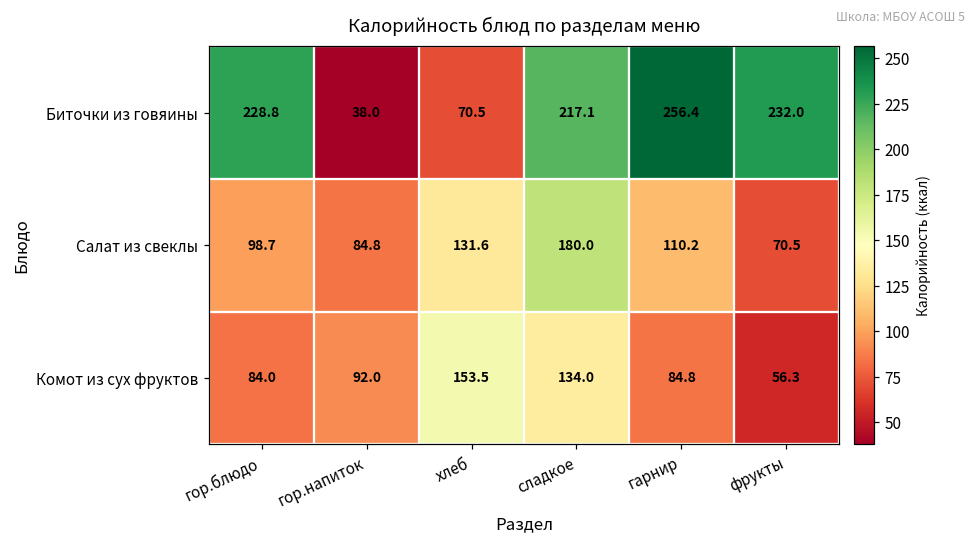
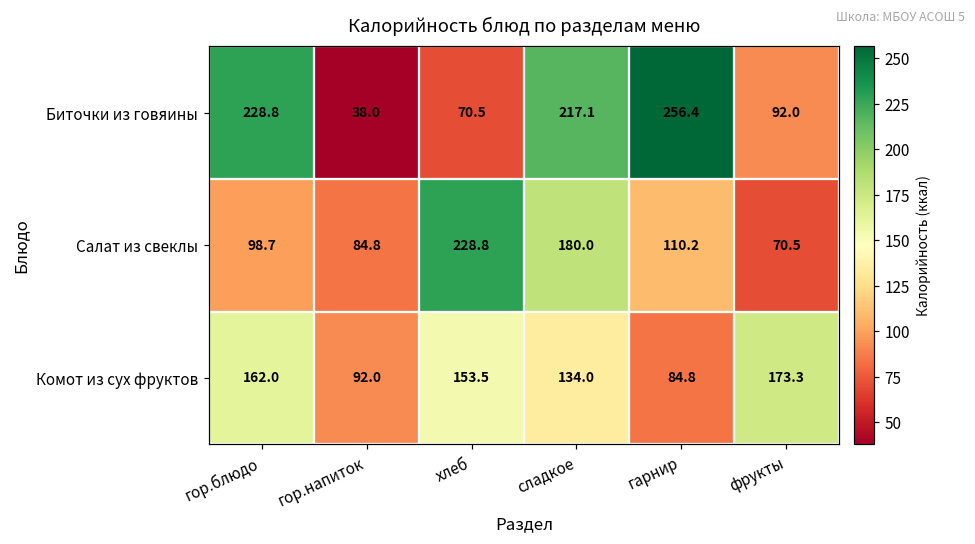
  {
    "Биточки из говяины": {
      "гор.блюдо": 228.8,
      "гор.напиток": 38.0,
      "хлеб": 70.5,
      "сладкое": 217.1,
      "гарнир": 256.4,
-     "фрукты": 232.0
+     "фрукты": 92.0
    },
    "Салат из свеклы": {
      "гор.блюдо": 98.7,
      "гор.напиток": 84.8,
-     "хлеб": 131.6,
+     "хлеб": 228.8,
      "сладкое": 180.0,
      "гарнир": 110.2,
      "фрукты": 70.5
    },
    "Комот из сух фруктов": {
-     "гор.блюдо": 84.0,
+     "гор.блюдо": 162.0,
      "гор.напиток": 92.0,
      "хлеб": 153.5,
      "сладкое": 134.0,
      "гарнир": 84.8,
-     "фрукты": 56.3
+     "фрукты": 173.3
    }
  }
